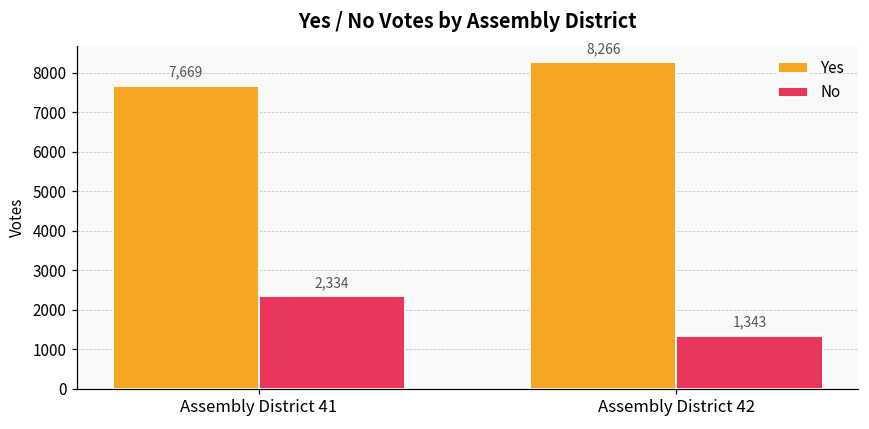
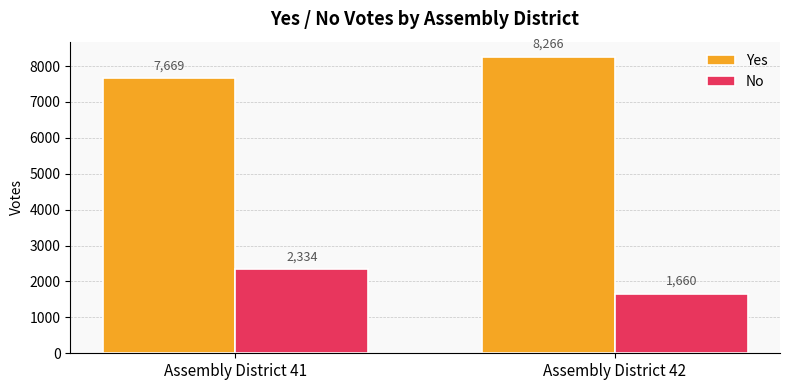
  {
    "Yes": {
      "Assembly District 41": "7,669",
      "Assembly District 42": "8,266"
    },
    "No": {
      "Assembly District 41": "2,334",
-     "Assembly District 42": "1,343"
+     "Assembly District 42": "1,660"
    }
  }
